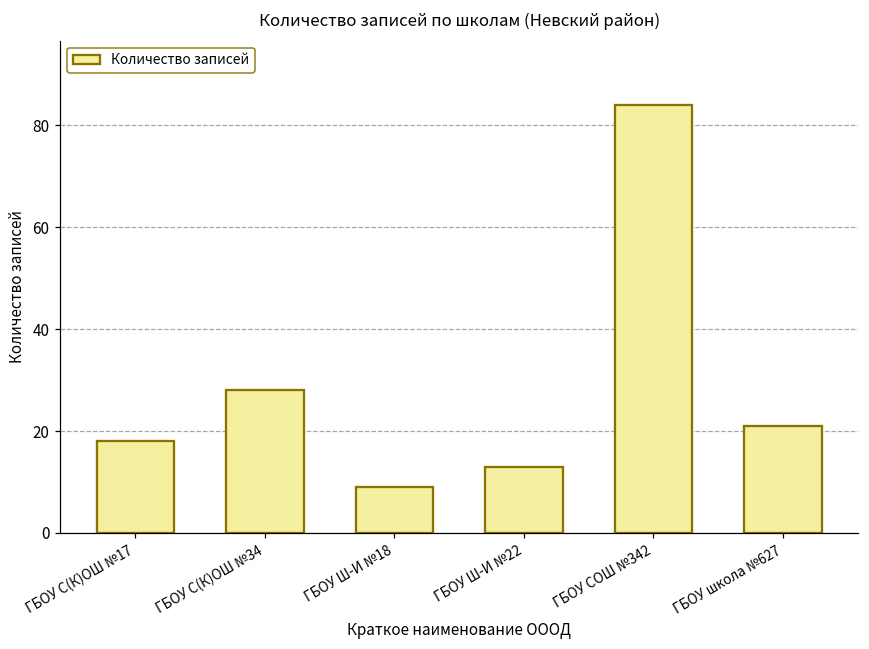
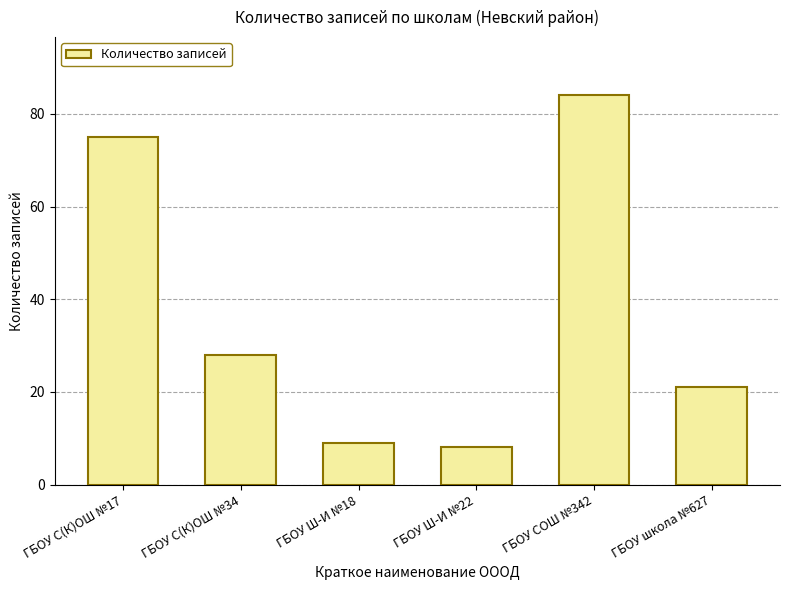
  {
-   "ГБОУ С(К)ОШ №17": 18,
+   "ГБОУ С(К)ОШ №17": 75,
    "ГБОУ С(К)ОШ №34": 28,
    "ГБОУ Ш-И №18": 9,
-   "ГБОУ Ш-И №22": 13,
+   "ГБОУ Ш-И №22": 8,
    "ГБОУ СОШ №342": 84,
    "ГБОУ школа №627": 21
  }
